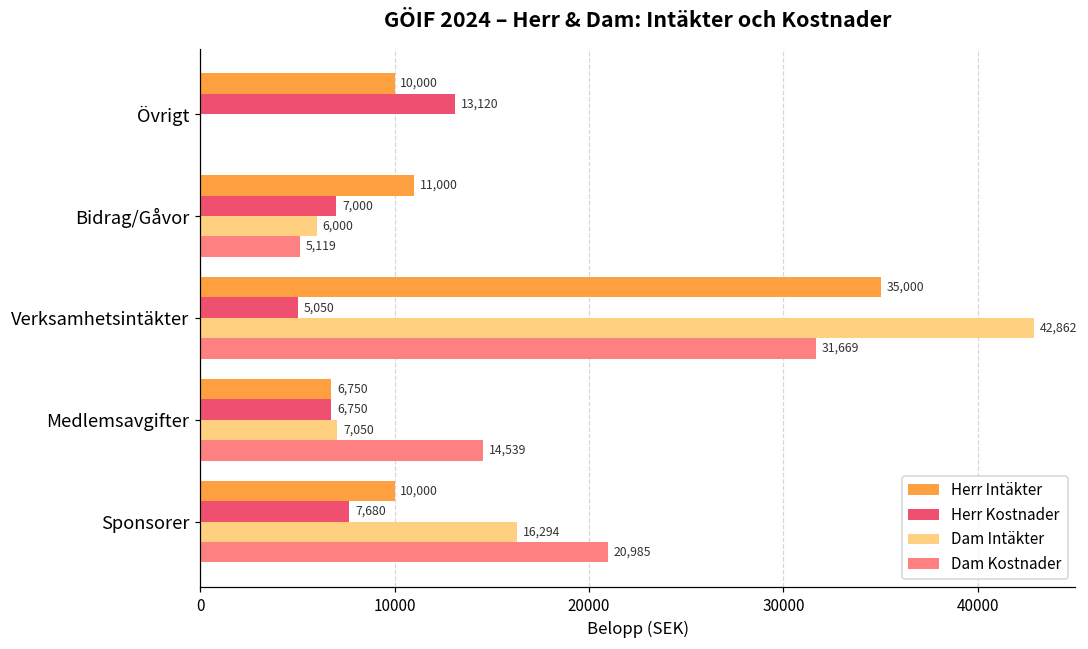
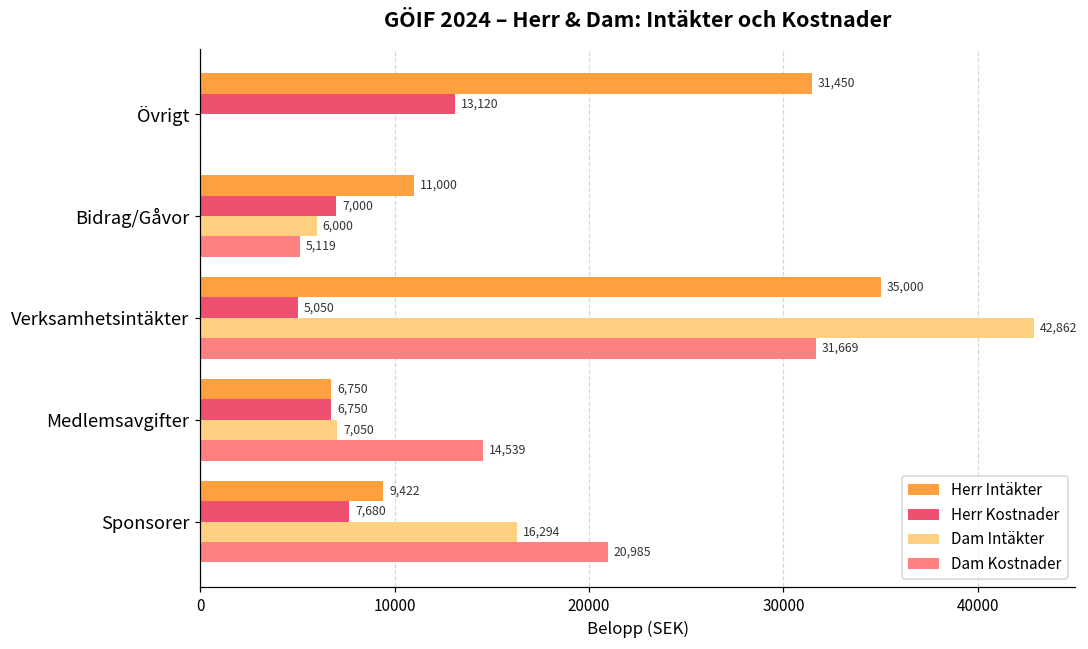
  {
    "Herr Intäkter": {
-     "Övrigt": "10,000",
+     "Övrigt": "31,450",
      "Bidrag/Gåvor": "11,000",
      "Verksamhetsintäkter": "35,000",
      "Medlemsavgifter": "6,750",
-     "Sponsorer": "10,000"
+     "Sponsorer": "9,422"
    },
    "Dam Intäkter": {
      "Bidrag/Gåvor": "6,000",
      "Verksamhetsintäkter": "42,862",
      "Medlemsavgifter": "7,050",
      "Sponsorer": "16,294"
    }
  }
